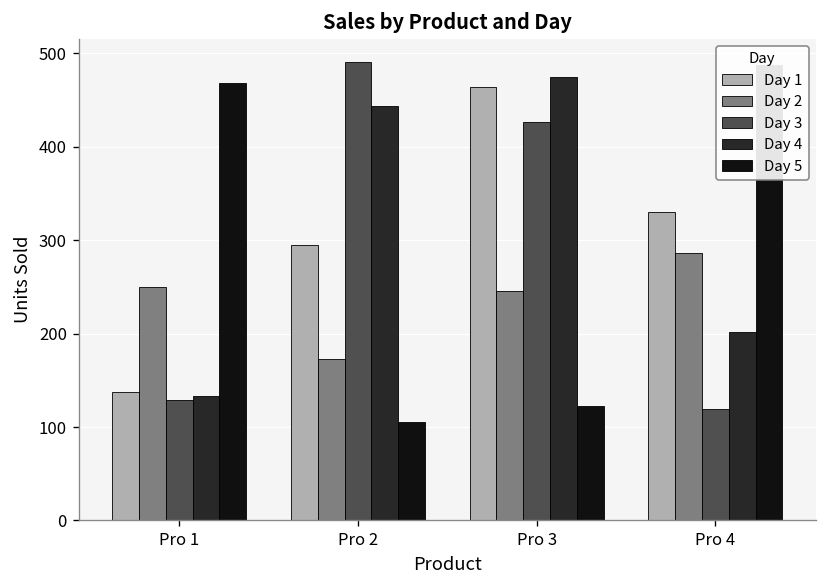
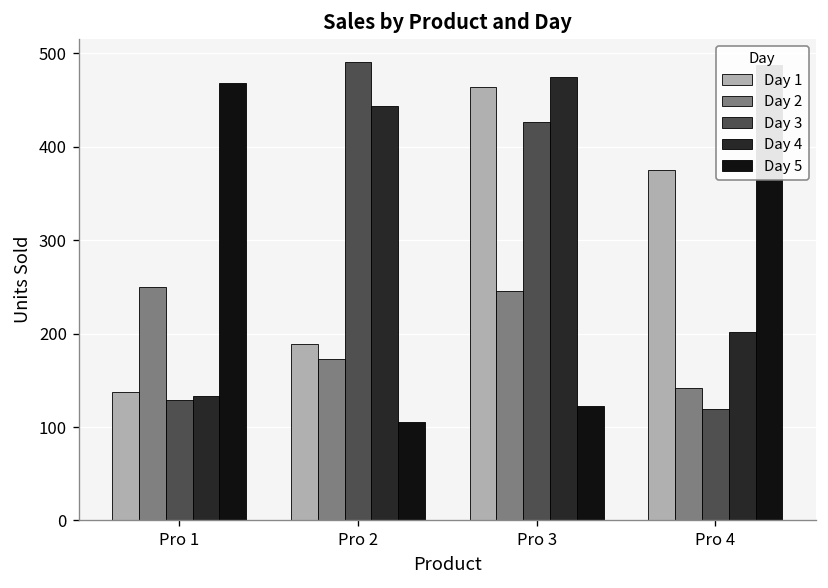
  {
    "Day 1": {
      "Pro 1": 140,
-     "Pro 2": 300,
+     "Pro 2": 190,
      "Pro 3": 460,
-     "Pro 4": 330
+     "Pro 4": 380
    },
    "Day 2": {
      "Pro 1": 250,
      "Pro 2": 170,
      "Pro 3": 250,
-     "Pro 4": 290
+     "Pro 4": 140
    },
    "Day 3": {
      "Pro 1": 130,
      "Pro 2": 490,
      "Pro 3": 430,
      "Pro 4": 120
    }
  }
